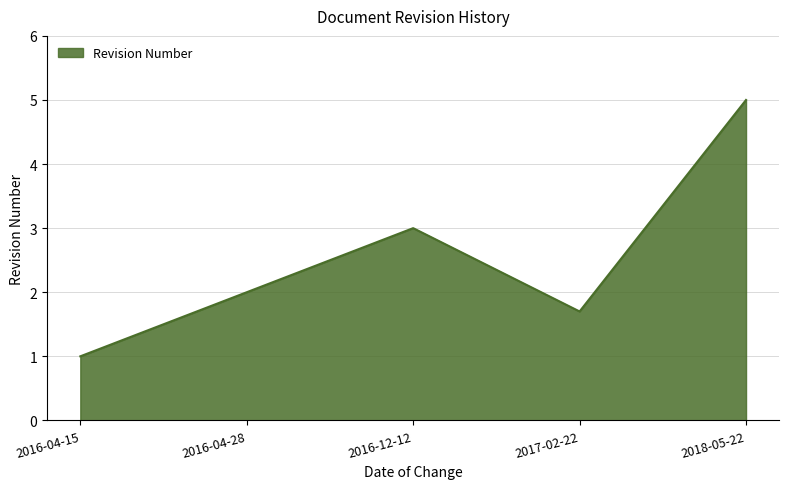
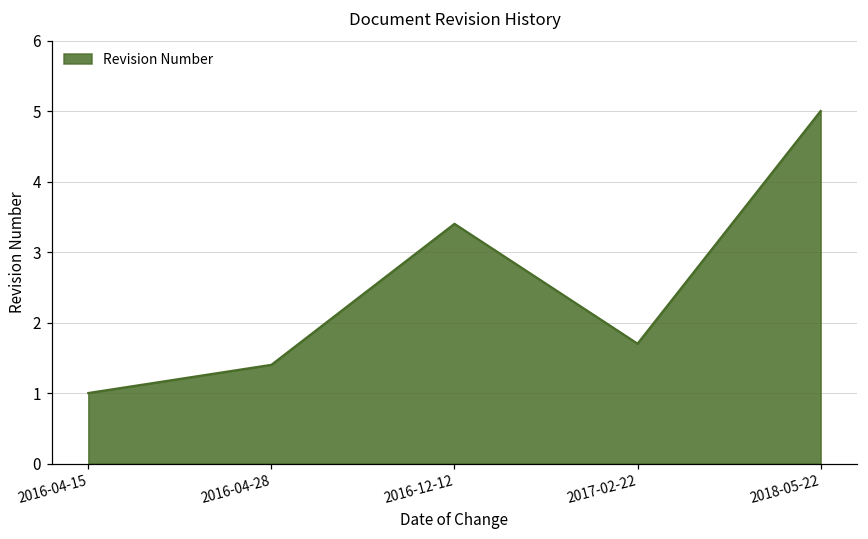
  {
    "2016-04-15": 1.0,
-   "2016-04-28": 2.0,
-   "2016-12-12": 3.0,
+   "2016-04-28": 1.4,
+   "2016-12-12": 3.4,
    "2017-02-22": 1.7,
    "2018-05-22": 5.0
  }
